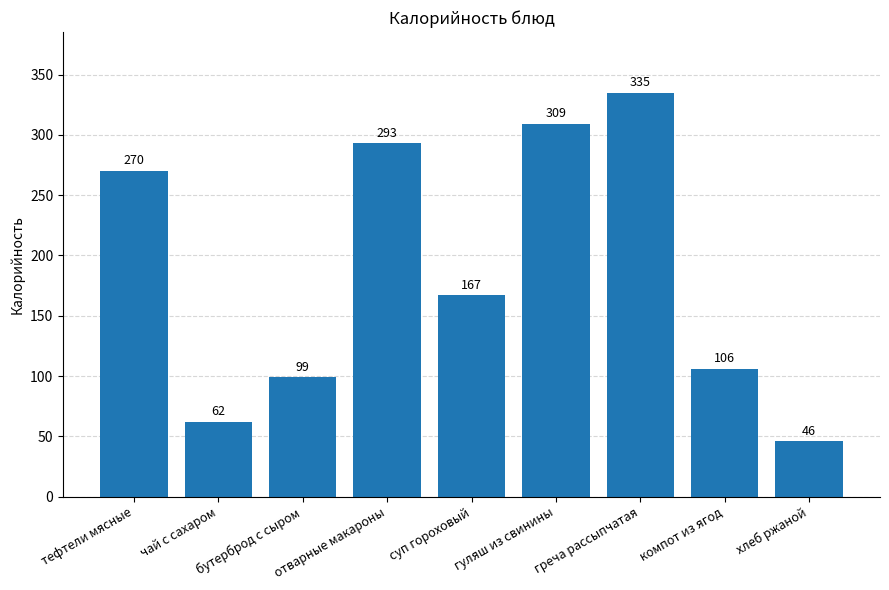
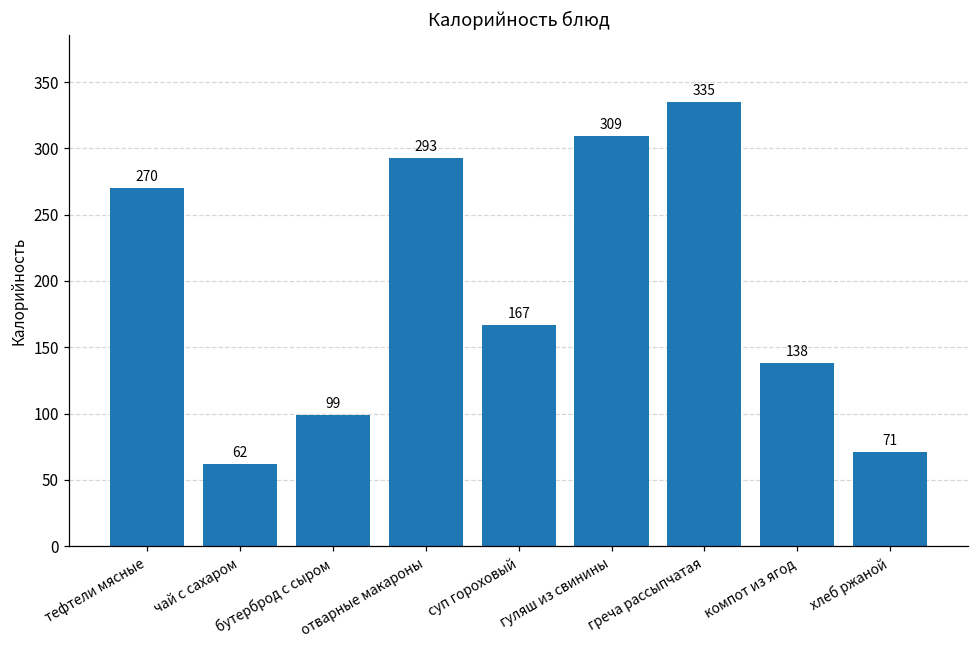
  {
    "тефтели мясные": 270,
    "чай с сахаром": 62,
    "бутерброд с сыром": 99,
    "отварные макароны": 293,
    "суп гороховый": 167,
    "гуляш из свинины": 309,
    "греча рассыпчатая": 335,
-   "компот из ягод": 106,
-   "хлеб ржаной": 46
+   "компот из ягод": 138,
+   "хлеб ржаной": 71
  }
